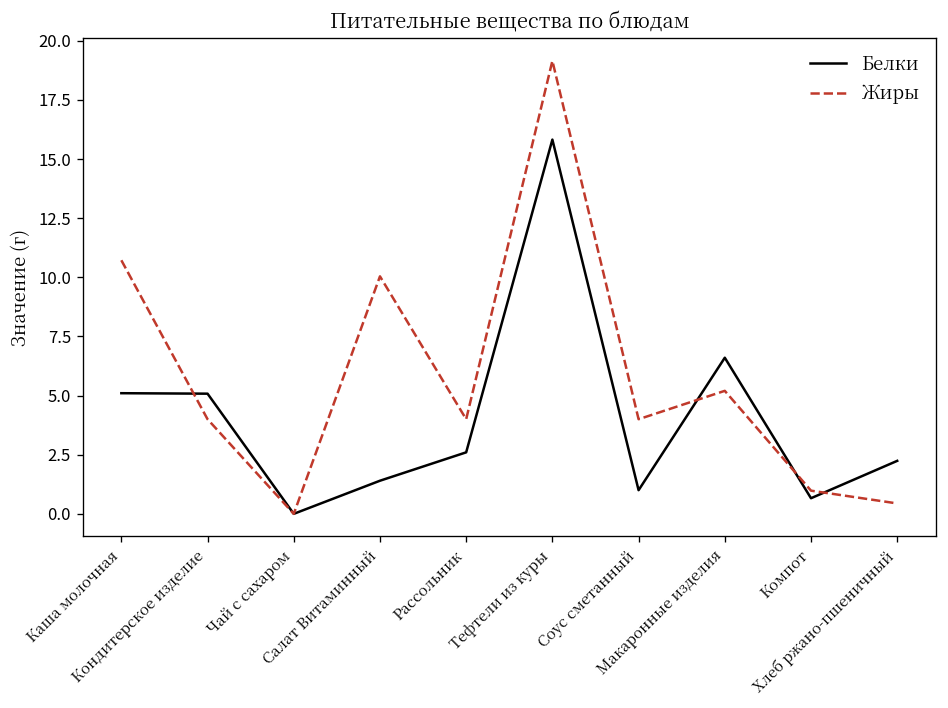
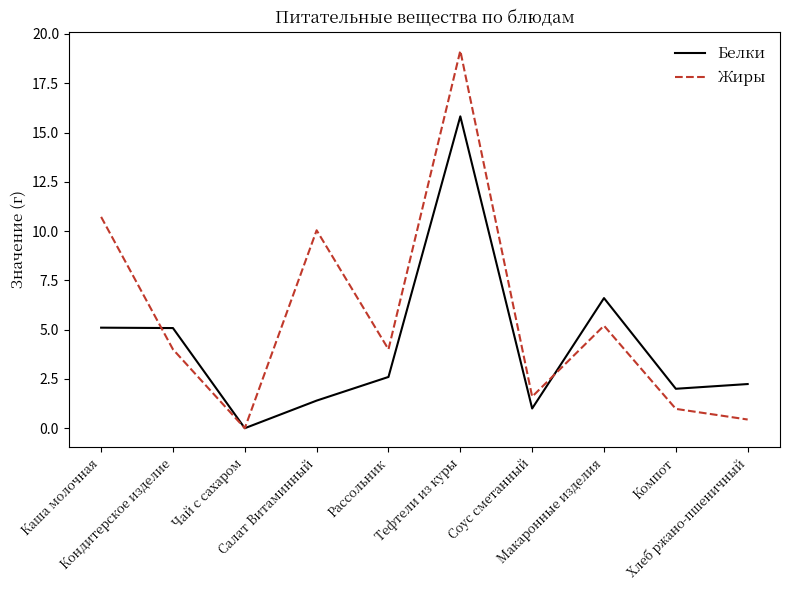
  {
    "Белки": {
      "Каша молочная": 5.1,
      "Кондитерское изделие": 5.1,
      "Салат Витаминный": 1.4,
      "Рассольник": 2.6,
      "Тефтели из куры": 15.8,
      "Соус сметанный": 1.0,
      "Макаронные изделия": 6.6,
-     "Компот": 0.7,
+     "Компот": 2.0,
      "Хлеб ржано-пшеничный": 2.2
    },
    "Жиры": {
      "Каша молочная": 10.7,
      "Кондитерское изделие": 4.0,
      "Салат Витаминный": 10.0,
      "Рассольник": 4.0,
      "Тефтели из куры": 19.2,
-     "Соус сметанный": 4.0,
+     "Соус сметанный": 1.6,
      "Макаронные изделия": 5.2,
      "Компот": 1.0,
      "Хлеб ржано-пшеничный": 0.4
    }
  }
